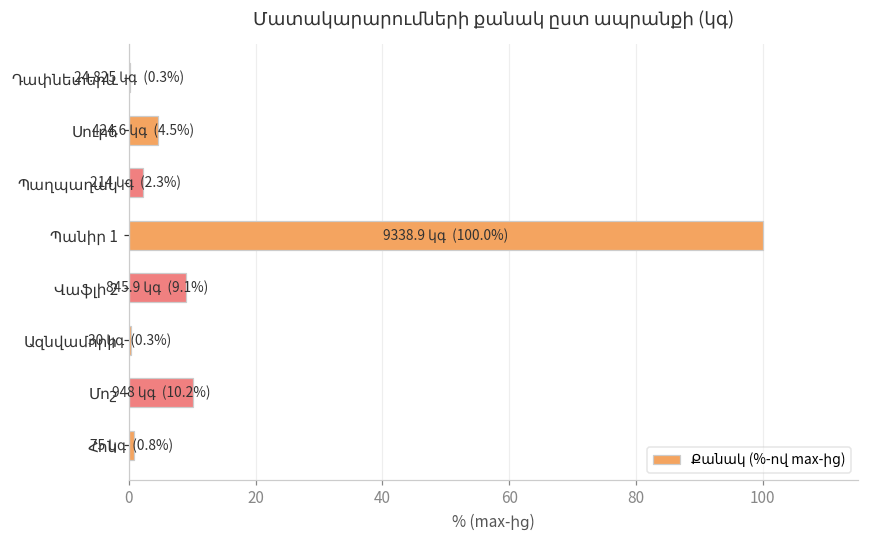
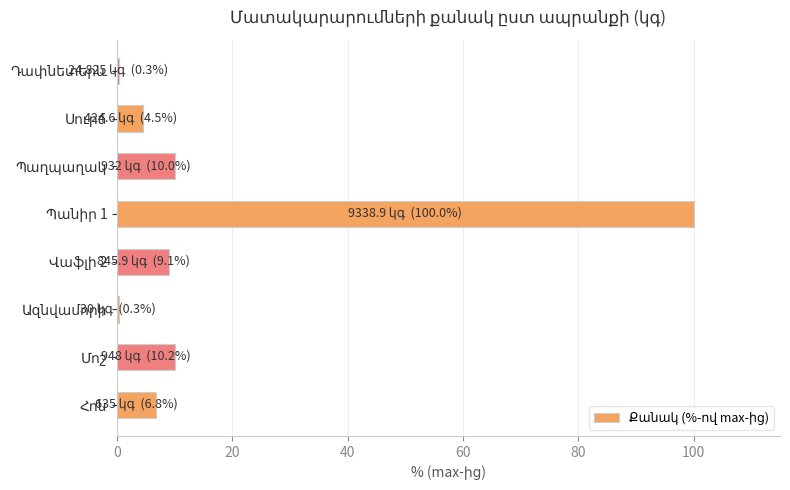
  {
    "Դափնետերև": "(0.3%)",
    "Սուրճ": "(4.5%)",
-   "Պաղպաղակ": "214 կգ (2.3%)",
+   "Պաղպաղակ": "932 կգ (10.0%)",
    "Պանիր 1": "(100.0%)",
    "Վաֆլի 2": "(9.1%)",
    "Ազնվամորի": "(0.3%)",
    "Մոշ": "(10.2%)",
-   "Հոն": "75 կգ (0.8%)"
+   "Հոն": "635 կգ (6.8%)"
  }
